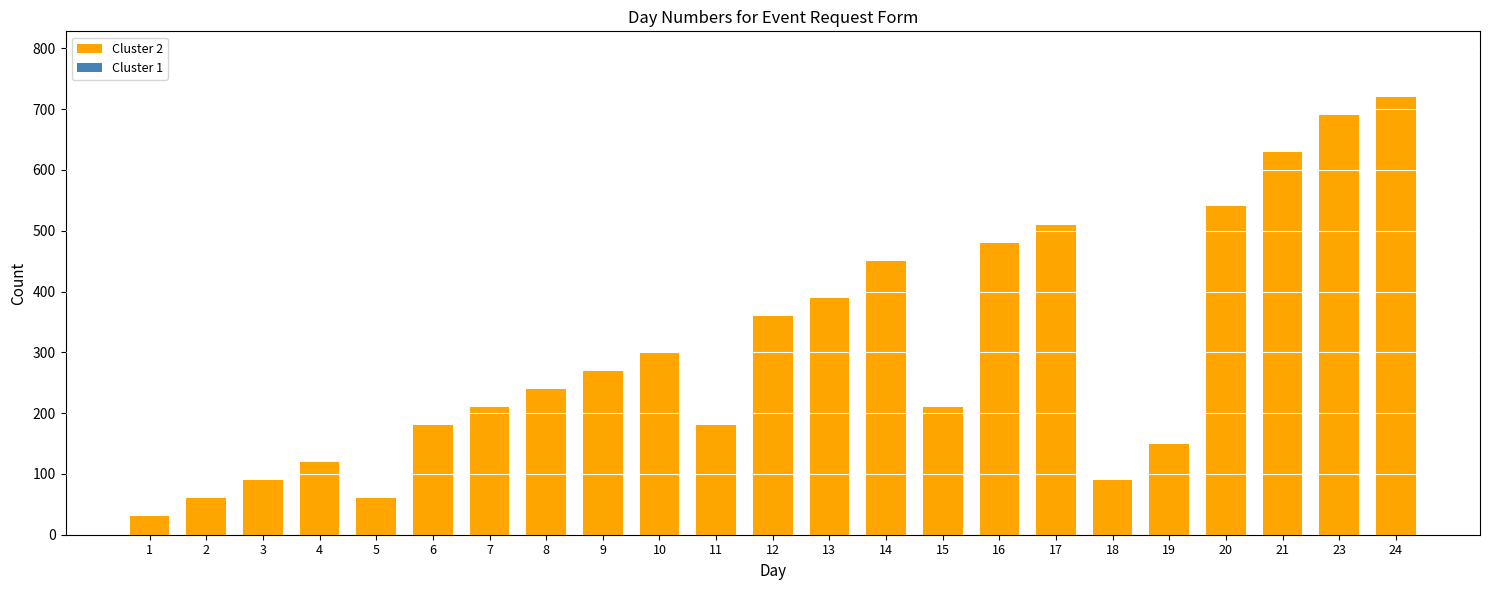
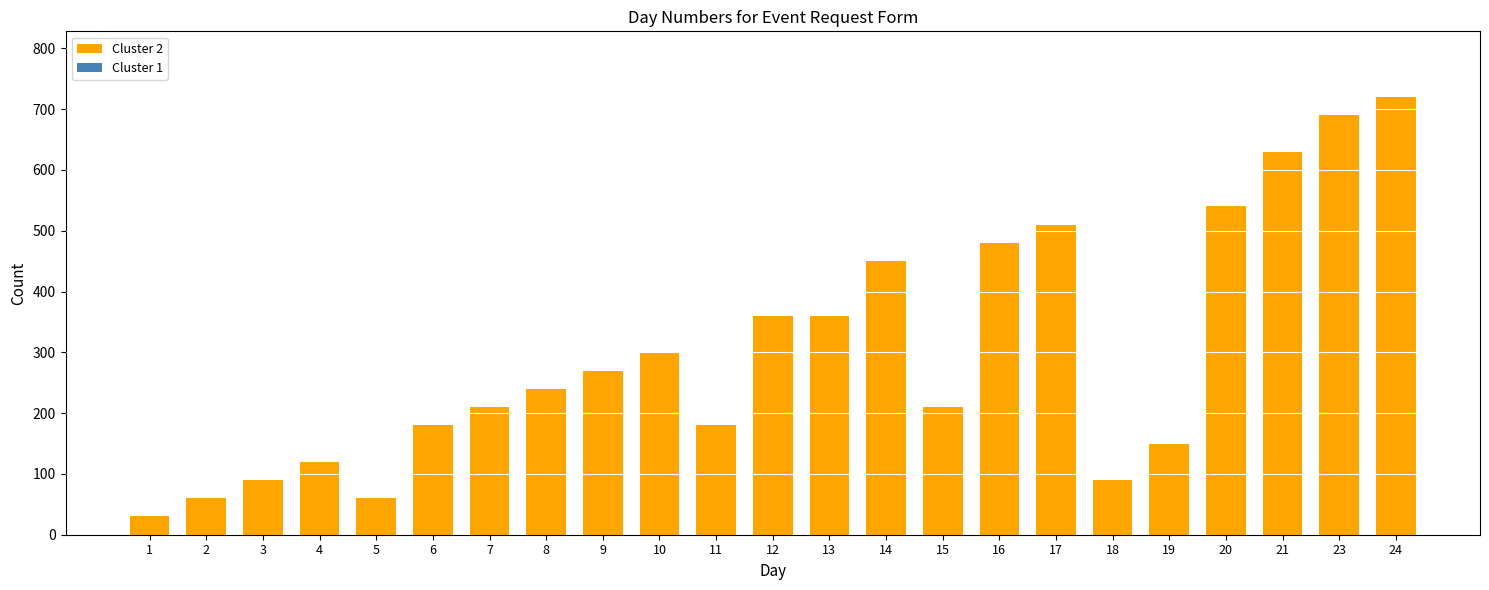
  {
    "Cluster 2": {
      "1": 30,
      "2": 60,
      "3": 90,
      "4": 120,
      "5": 60,
      "6": 180,
      "7": 210,
      "8": 240,
      "9": 270,
      "10": 300,
      "11": 180,
      "12": 360,
-     "13": 390,
+     "13": 360,
      "14": 450,
      "15": 210,
      "16": 480,
      "17": 510,
      "18": 90,
      "19": 150,
      "20": 540,
      "21": 630,
      "23": 690,
      "24": 720
    },
    "Cluster 1": {
      "1": 0,
      "2": 0,
      "3": 0,
      "4": 0,
      "5": 0,
      "6": 0,
      "7": 0,
      "8": 0,
      "9": 0,
      "10": 0,
      "11": 0,
      "12": 0,
      "13": 0,
      "14": 0,
      "15": 0,
      "16": 0,
      "17": 0,
      "18": 0,
      "19": 0,
      "20": 0,
      "21": 0,
      "23": 0,
      "24": 0
    }
  }
